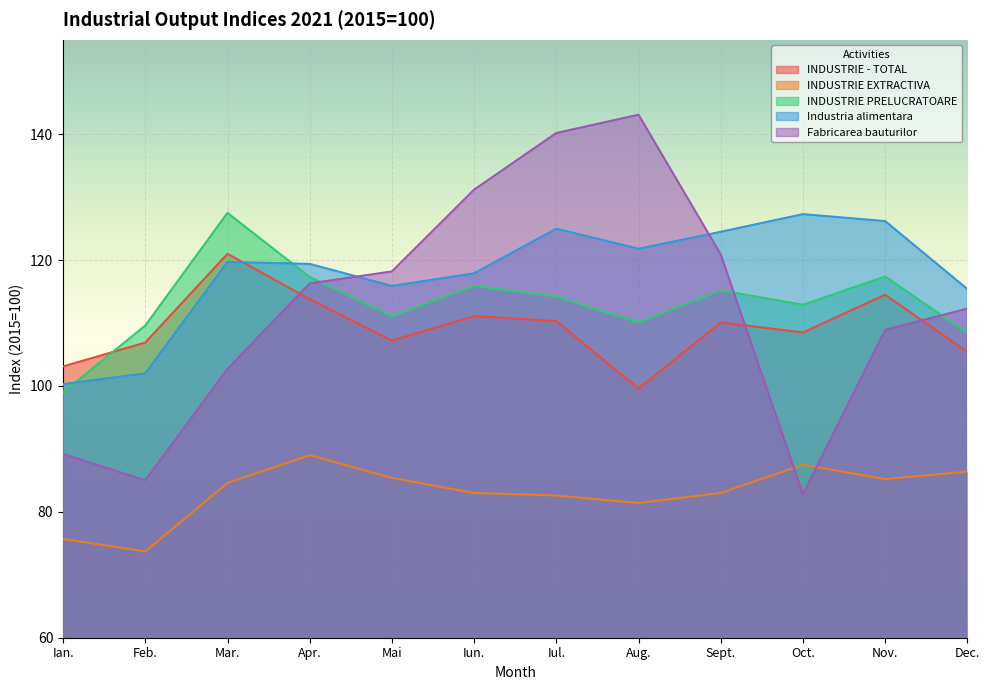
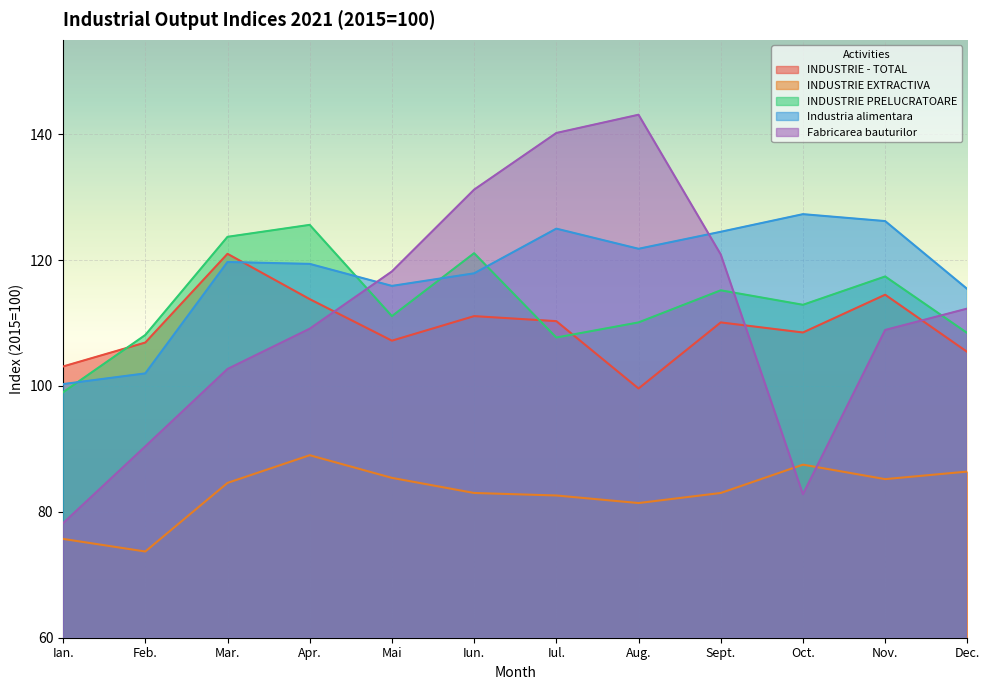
  {
    "INDUSTRIE PRELUCRATOARE": {
      "Ian.": 99,
-     "Feb.": 110,
-     "Mar.": 128,
-     "Apr.": 117,
+     "Feb.": 108,
+     "Mar.": 124,
+     "Apr.": 126,
      "Mai": 111,
-     "Iun.": 116,
-     "Iul.": 114,
+     "Iun.": 121,
+     "Iul.": 108,
      "Aug.": 110,
      "Sept.": 115,
      "Oct.": 113,
      "Nov.": 117,
      "Dec.": 108
    },
    "Industria alimentara": {
      "Ian.": 100,
      "Feb.": 102,
      "Mar.": 120,
      "Apr.": 119,
      "Mai": 116,
      "Iun.": 118,
      "Iul.": 125,
      "Aug.": 122,
      "Sept.": 125,
      "Oct.": 127,
      "Nov.": 126,
      "Dec.": 115
    },
    "Fabricarea bauturilor": {
-     "Ian.": 89,
-     "Feb.": 85,
+     "Ian.": 78,
+     "Feb.": 90,
      "Mar.": 103,
-     "Apr.": 116,
+     "Apr.": 109,
      "Mai": 118,
      "Iun.": 131,
      "Iul.": 140,
      "Aug.": 143,
      "Sept.": 121,
      "Oct.": 83,
      "Nov.": 109,
      "Dec.": 112
    }
  }
